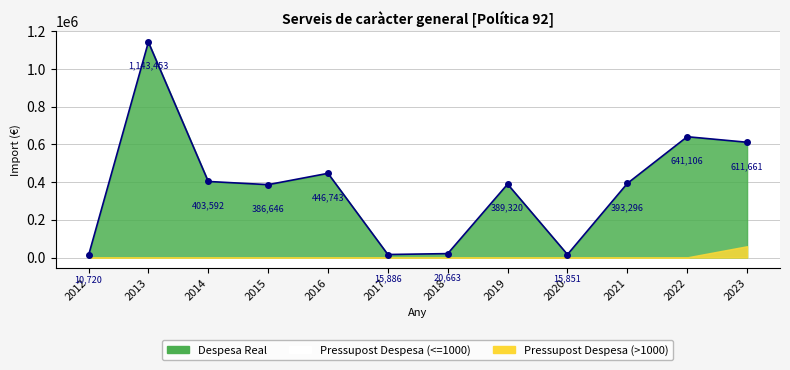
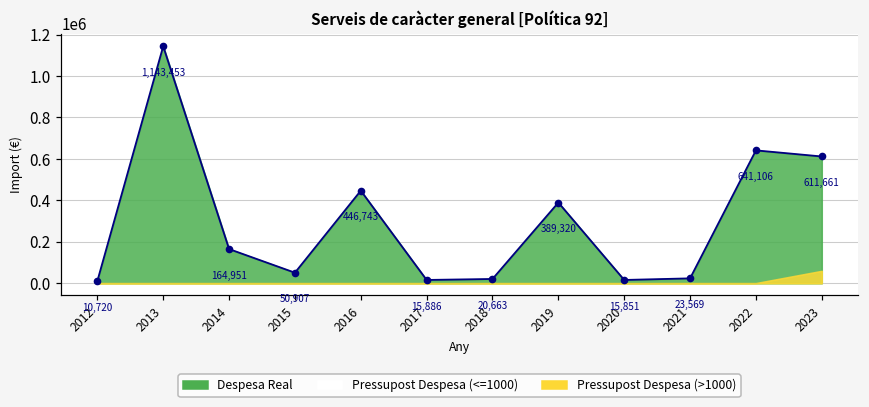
  {
    "Despesa Real": {
      "2013": "1,143,453",
-     "2014": "403,592",
-     "2015": "386,646",
+     "2014": "164,951",
+     "2015": "50,907",
      "2016": "446,743",
      "2017": "15,886",
      "2018": "20,663",
      "2019": "389,320",
      "2020": "15,851",
-     "2021": "393,296",
+     "2021": "23,569",
      "2022": "641,106",
      "2023": "611,661"
    }
  }
